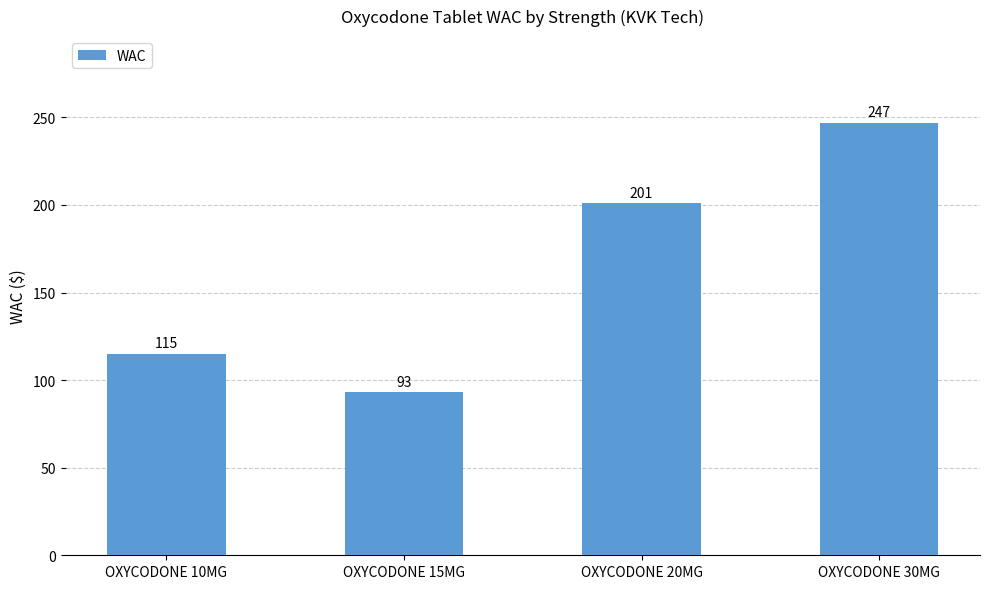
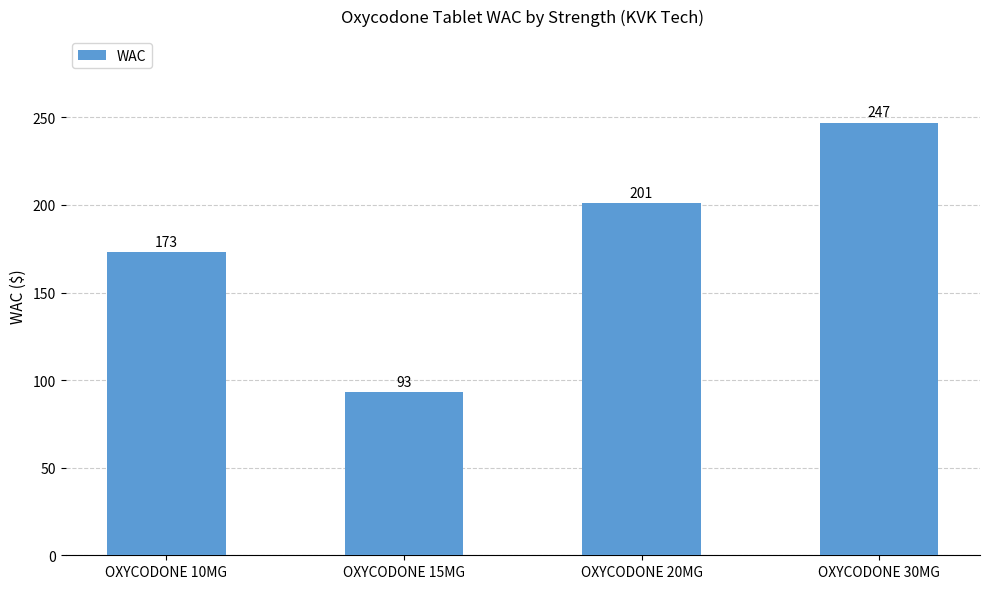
  {
-   "OXYCODONE 10MG": 115,
+   "OXYCODONE 10MG": 173,
    "OXYCODONE 15MG": 93,
    "OXYCODONE 20MG": 201,
    "OXYCODONE 30MG": 247
  }
